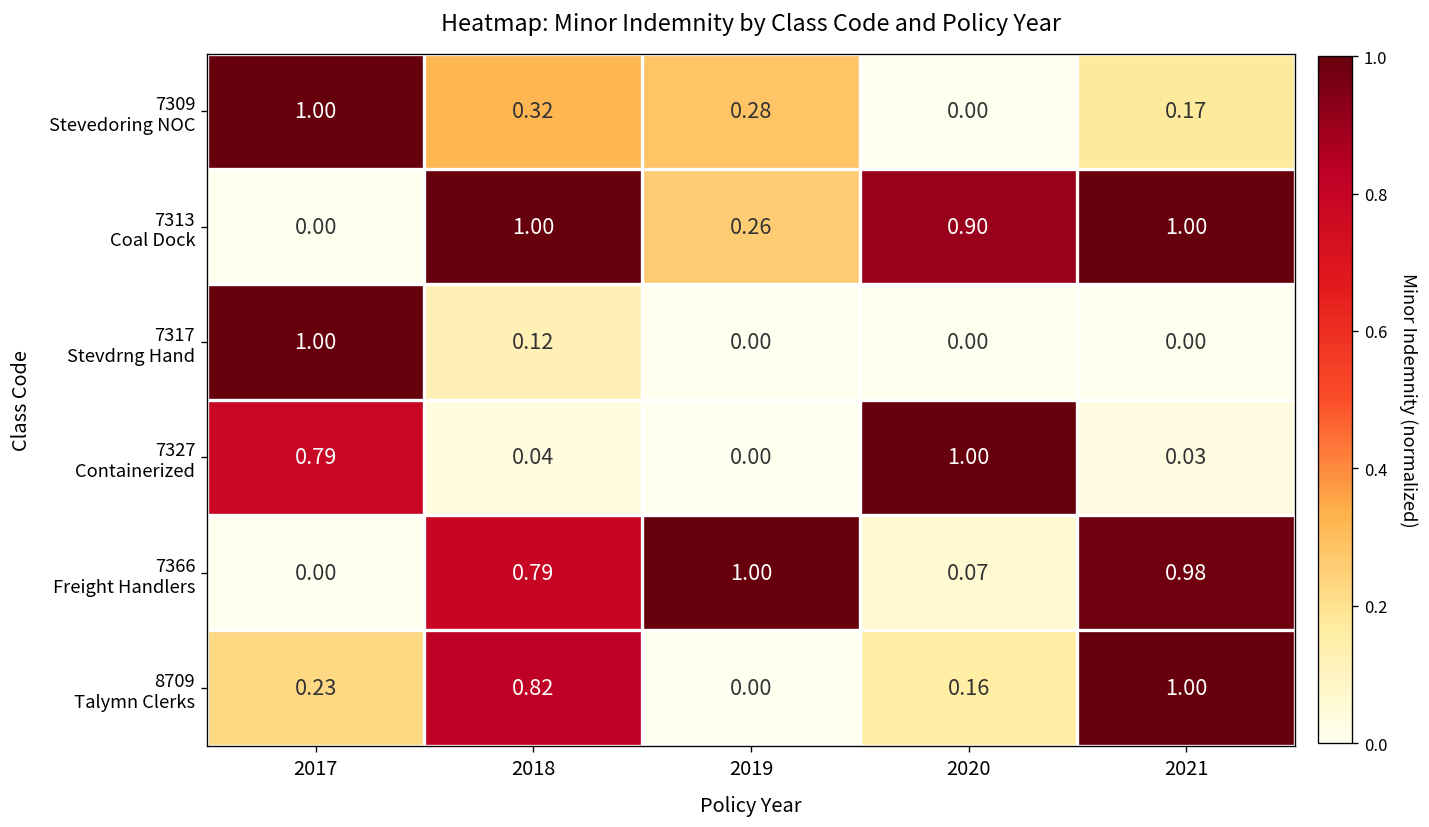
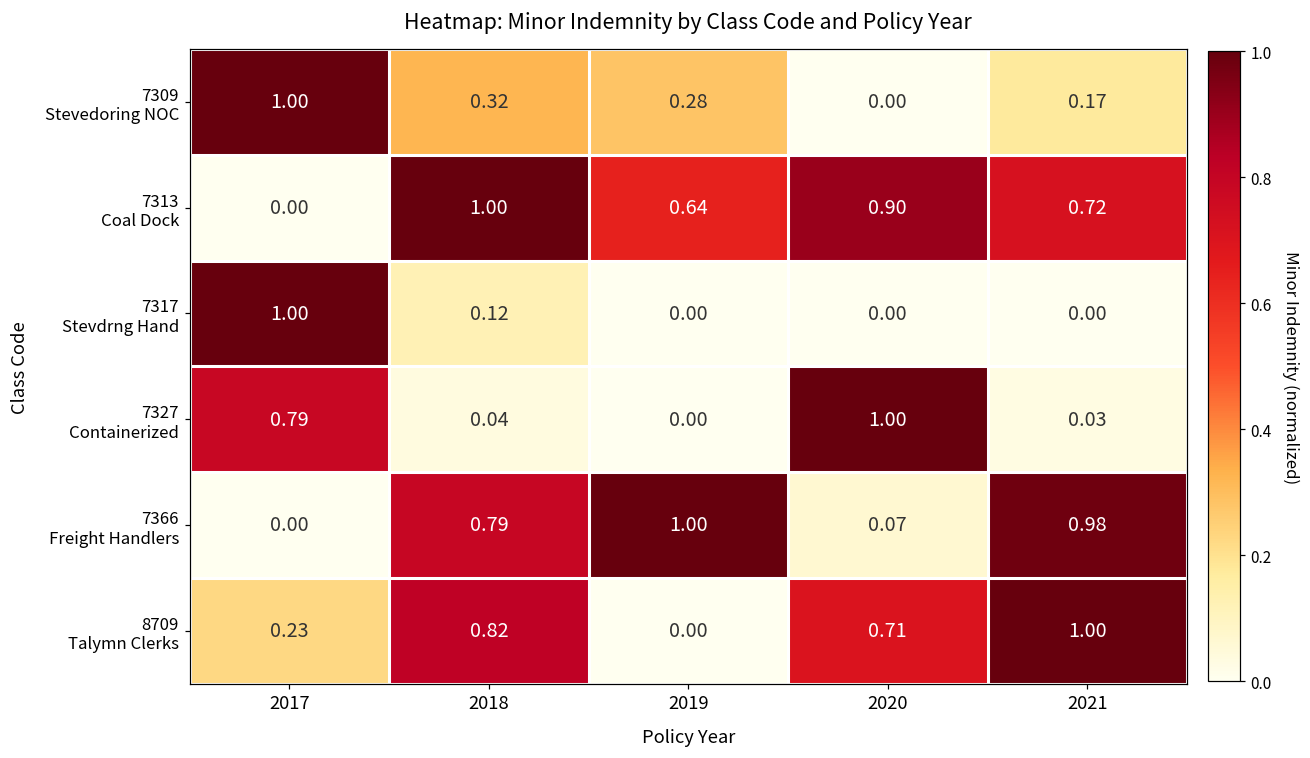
  {
    "7309 Stevedoring NOC": {
      "2017": 1.00,
      "2018": 0.32,
      "2019": 0.28,
      "2020": 0.00,
      "2021": 0.17
    },
    "7313 Coal Dock": {
      "2017": 0.00,
      "2018": 1.00,
-     "2019": 0.26,
+     "2019": 0.64,
      "2020": 0.90,
-     "2021": 1.00
+     "2021": 0.72
    },
    "7317 Stevdrng Hand": {
      "2017": 1.00,
      "2018": 0.12,
      "2019": 0.00,
      "2020": 0.00,
      "2021": 0.00
    },
    "7327 Containerized": {
      "2017": 0.79,
      "2018": 0.04,
      "2019": 0.00,
      "2020": 1.00,
      "2021": 0.03
    },
    "7366 Freight Handlers": {
      "2017": 0.00,
      "2018": 0.79,
      "2019": 1.00,
      "2020": 0.07,
      "2021": 0.98
    },
    "8709 Talymn Clerks": {
      "2017": 0.23,
      "2018": 0.82,
      "2019": 0.00,
-     "2020": 0.16,
+     "2020": 0.71,
      "2021": 1.00
    }
  }
